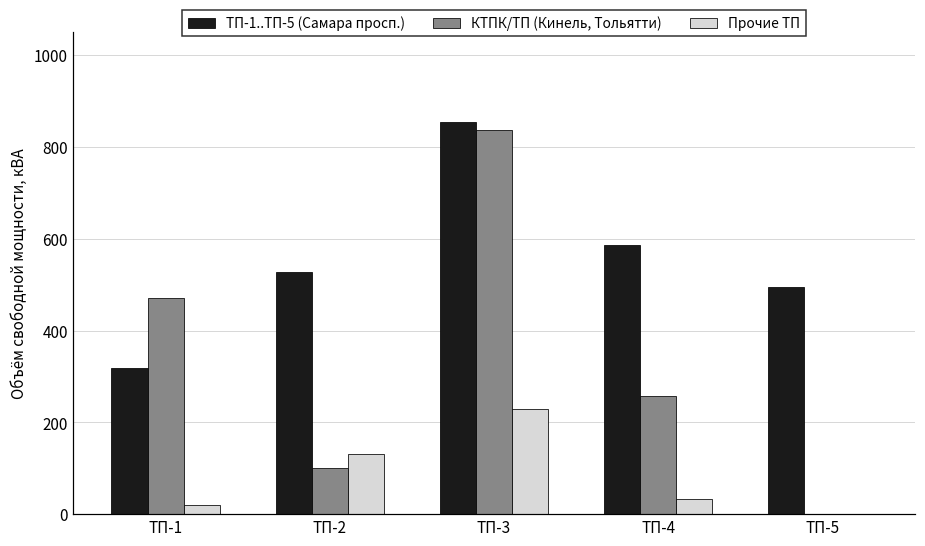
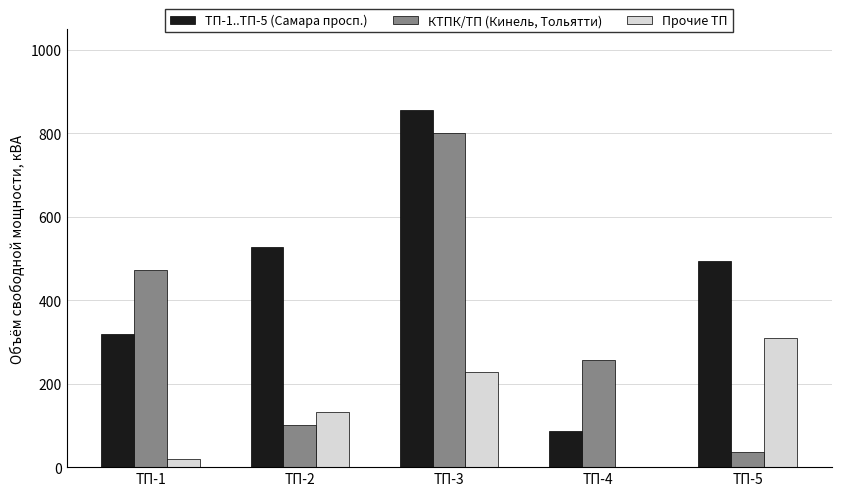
  {
    "ТП-1..ТП-5 (Самара просп.)": {
      "ТП-1": 320,
      "ТП-2": 530,
      "ТП-3": 860,
-     "ТП-4": 590,
+     "ТП-4": 90,
      "ТП-5": 500
    },
    "КТПК/ТП (Кинель, Тольятти)": {
      "ТП-1": 470,
      "ТП-2": 100,
-     "ТП-3": 840,
+     "ТП-3": 800,
      "ТП-4": 260,
-     "ТП-5": 0
+     "ТП-5": 40
    },
    "Прочие ТП": {
      "ТП-1": 20,
      "ТП-2": 130,
      "ТП-3": 230,
-     "ТП-4": 30,
-     "ТП-5": 0
+     "ТП-4": 0,
+     "ТП-5": 310
    }
  }
